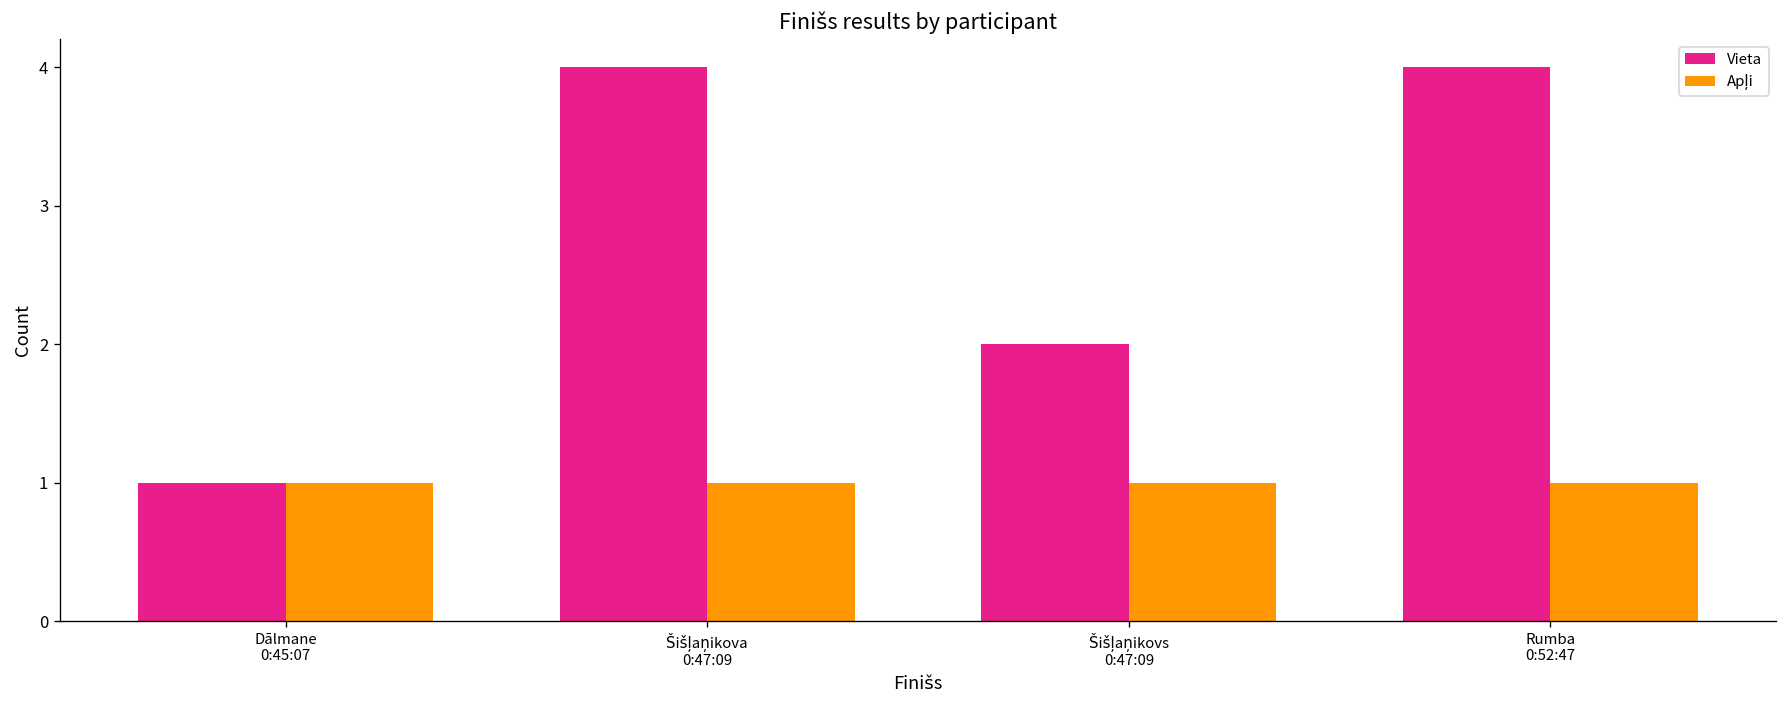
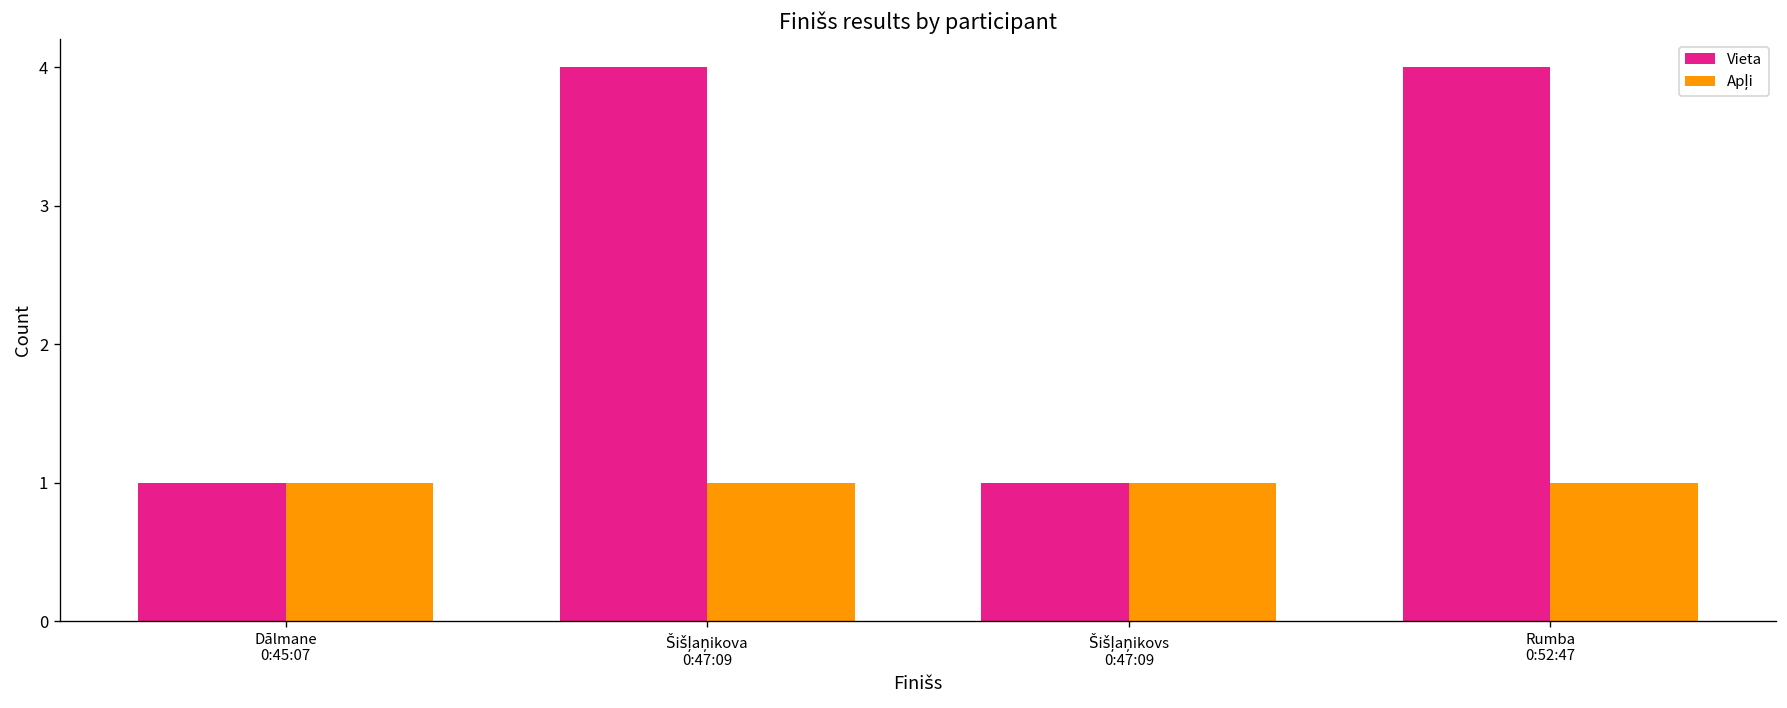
  {
    "Vieta": {
      "Dālmane 0:45:07": 1,
      "Šišļaņikova 0:47:09": 4,
-     "Šišļaņikovs 0:47:09": 2,
+     "Šišļaņikovs 0:47:09": 1,
      "Rumba 0:52:47": 4
    },
    "Apļi": {
      "Dālmane 0:45:07": 1,
      "Šišļaņikova 0:47:09": 1,
      "Šišļaņikovs 0:47:09": 1,
      "Rumba 0:52:47": 1
    }
  }
